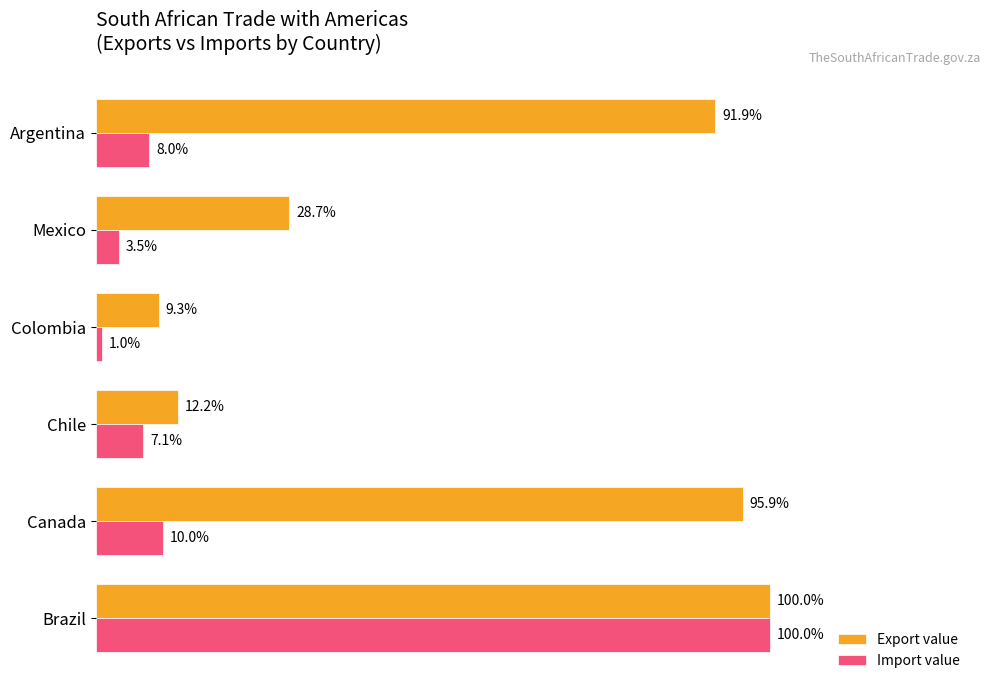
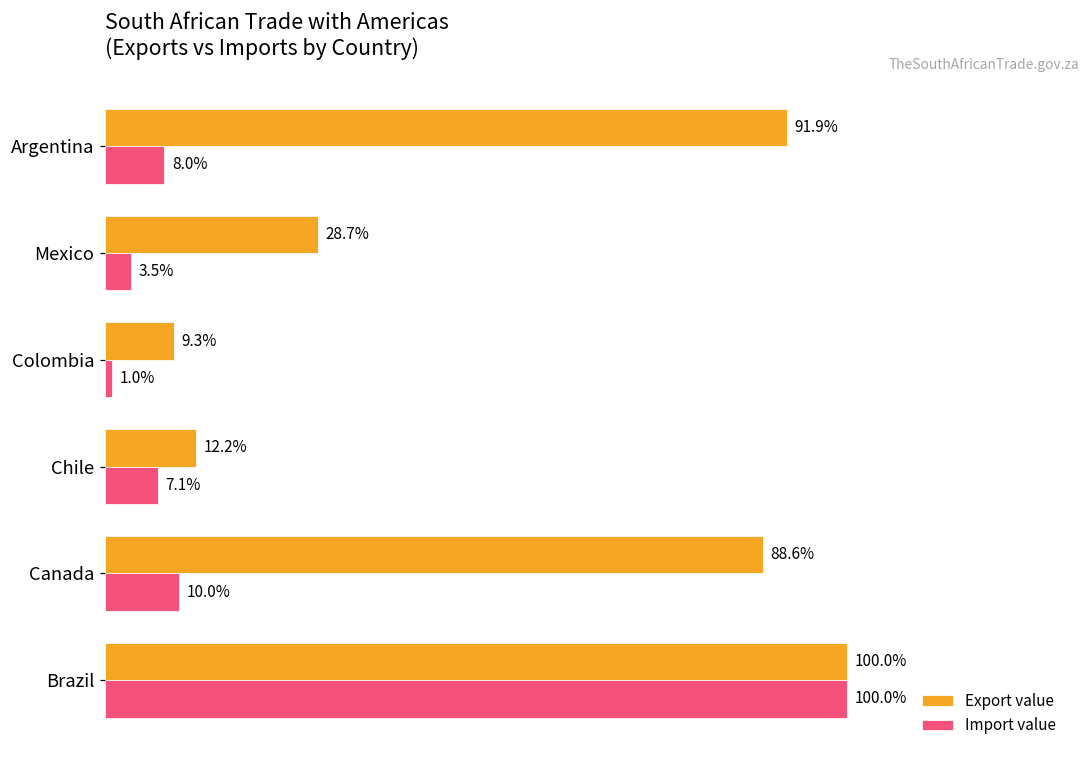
  {
    "Export value": {
      "Argentina": "91.9%",
      "Mexico": "28.7%",
      "Colombia": "9.3%",
      "Chile": "12.2%",
-     "Canada": "95.9%",
+     "Canada": "88.6%",
      "Brazil": "100.0%"
    },
    "Import value": {
      "Argentina": "8.0%",
      "Mexico": "3.5%",
      "Colombia": "1.0%",
      "Chile": "7.1%",
      "Canada": "10.0%",
      "Brazil": "100.0%"
    }
  }
